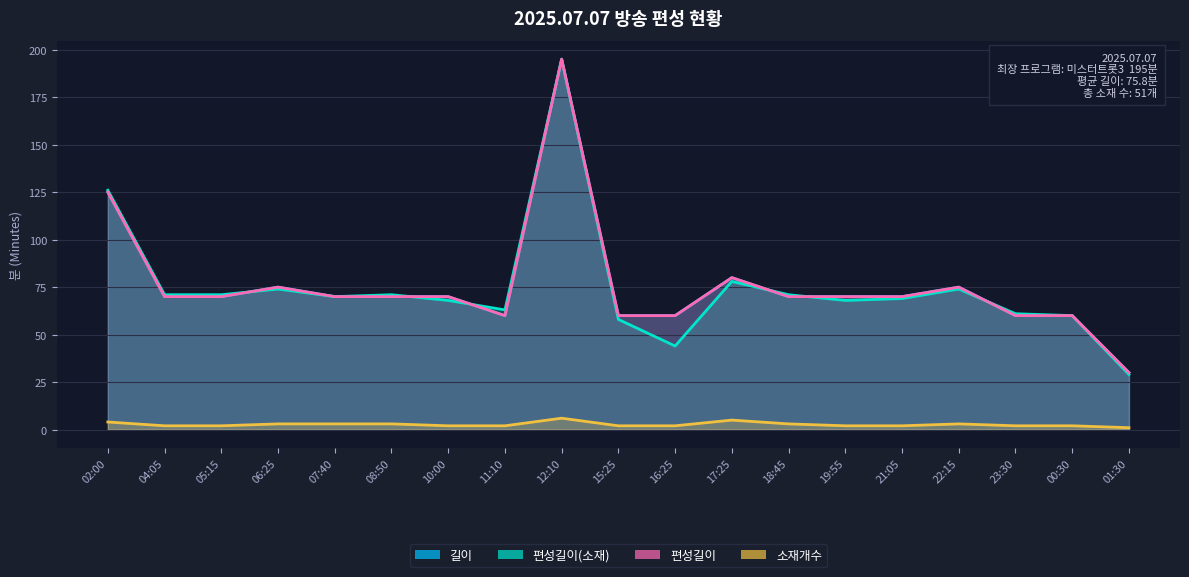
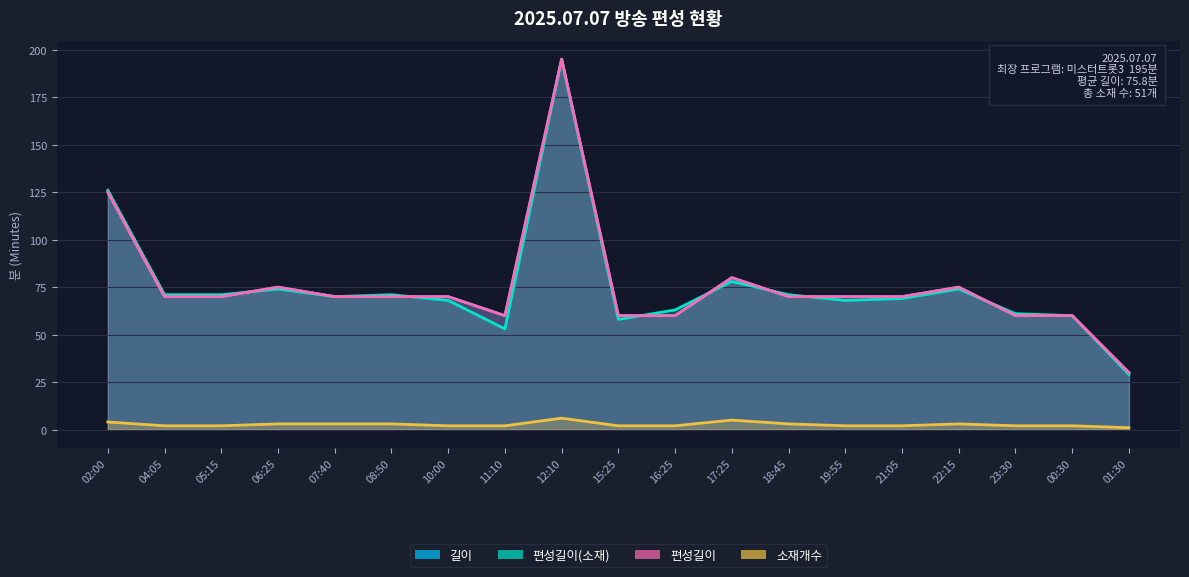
  {
    "편성길이(소재)": {
      "10:00": 68,
-     "11:10": 63,
+     "11:10": 53,
      "15:25": 58,
-     "16:25": 44,
+     "16:25": 63,
      "17:25": 78,
      "19:55": 68
    }
  }
